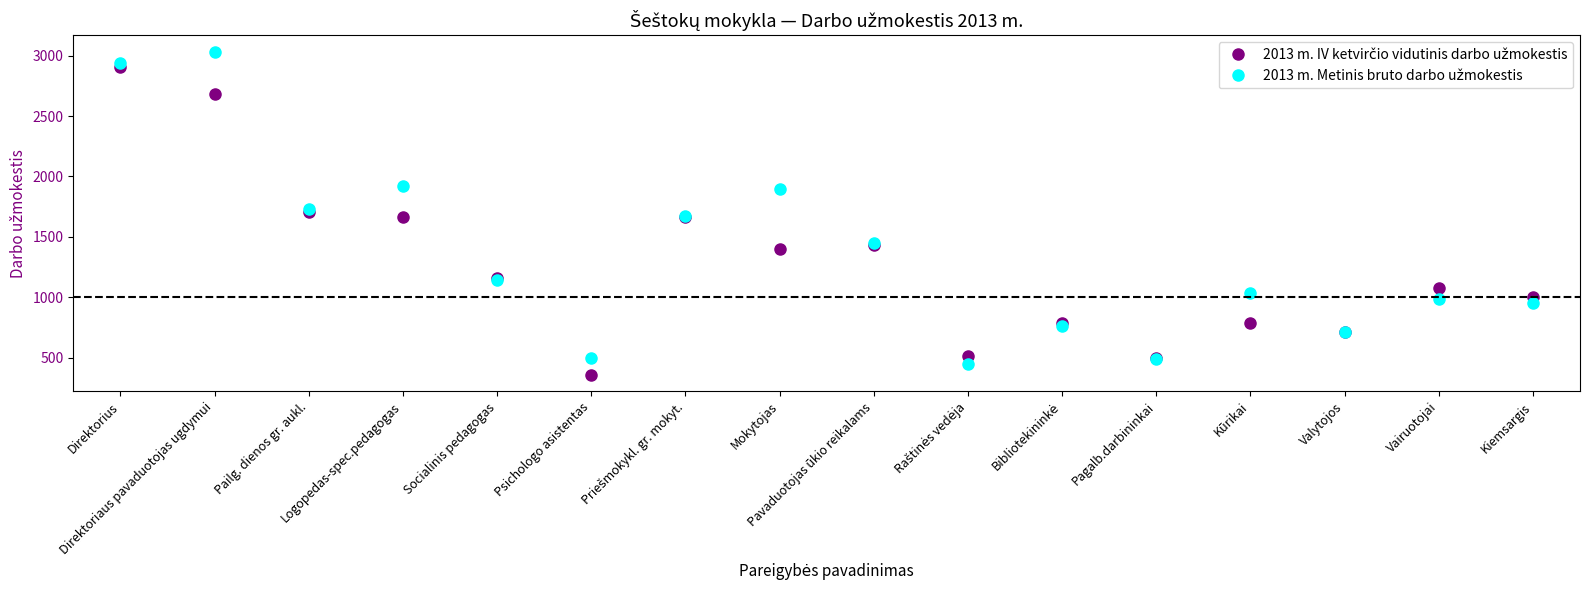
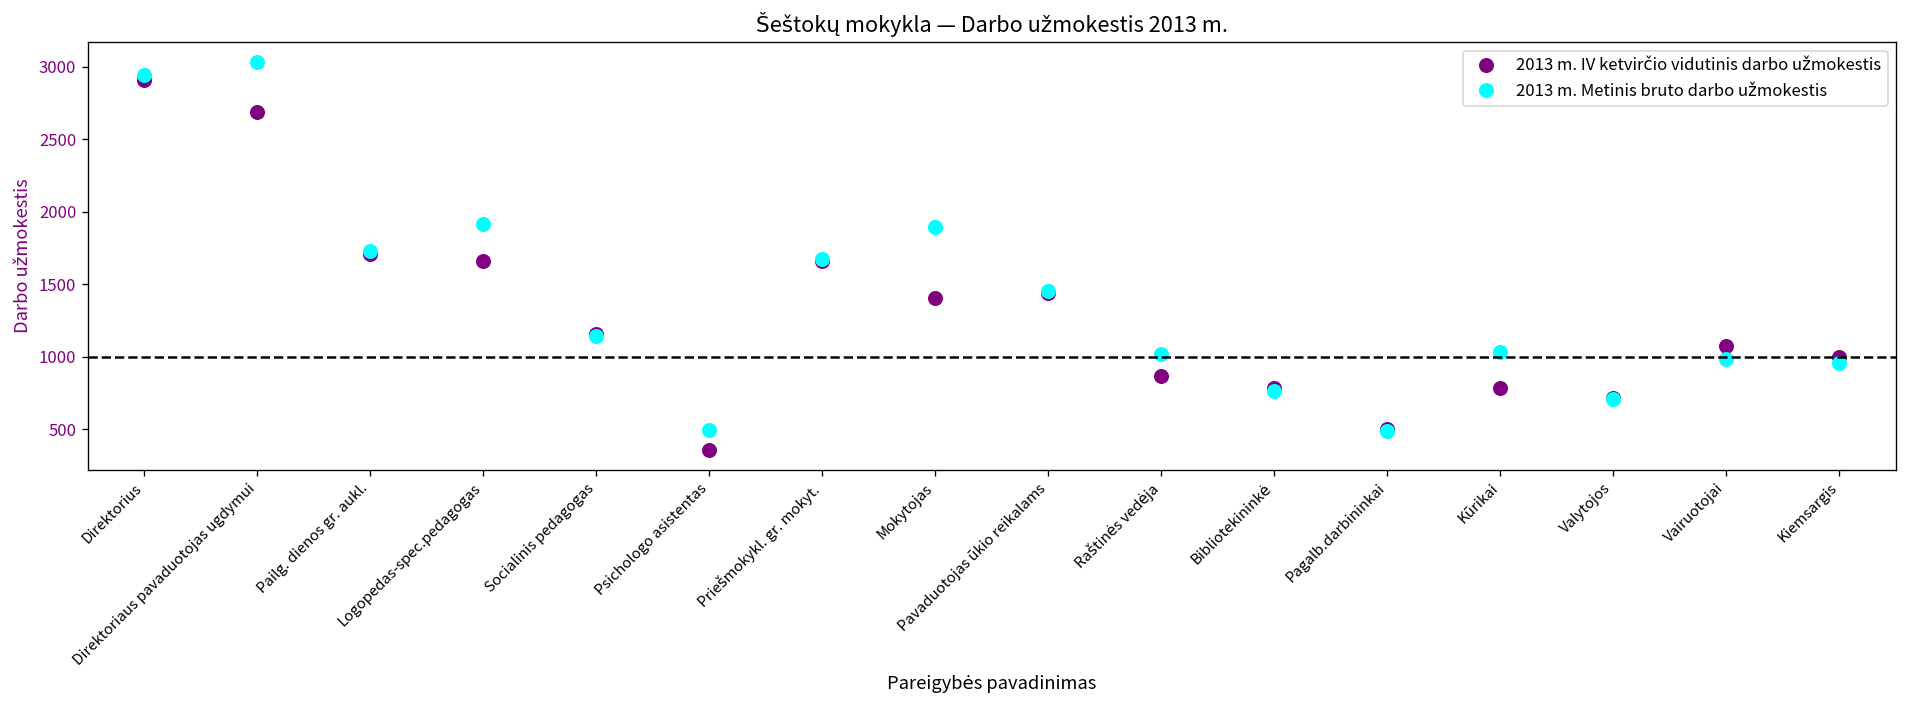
  {
    "2013 m. IV ketvirčio vidutinis darbo užmokestis": {
      "Direktorius": 2910,
      "Direktoriaus pavaduotojas ugdymui": 2690,
      "Pailg. dienos gr. aukl.": 1710,
      "Logopedas-spec.pedagogas": 1660,
      "Psichologo asistentas": 360,
      "Mokytojas": 1400,
-     "Raštinės vedėja": 510,
+     "Raštinės vedėja": 870,
      "Kūrikai": 790,
      "Vairuotojai": 1070,
      "Kiemsargis": 1000
    },
    "2013 m. Metinis bruto darbo užmokestis": {
      "Direktorius": 2940,
      "Direktoriaus pavaduotojas ugdymui": 3030,
      "Pailg. dienos gr. aukl.": 1730,
      "Logopedas-spec.pedagogas": 1920,
      "Psichologo asistentas": 500,
      "Mokytojas": 1890,
-     "Raštinės vedėja": 450,
+     "Raštinės vedėja": 1020,
      "Kūrikai": 1030,
      "Vairuotojai": 980,
      "Kiemsargis": 960
    }
  }
